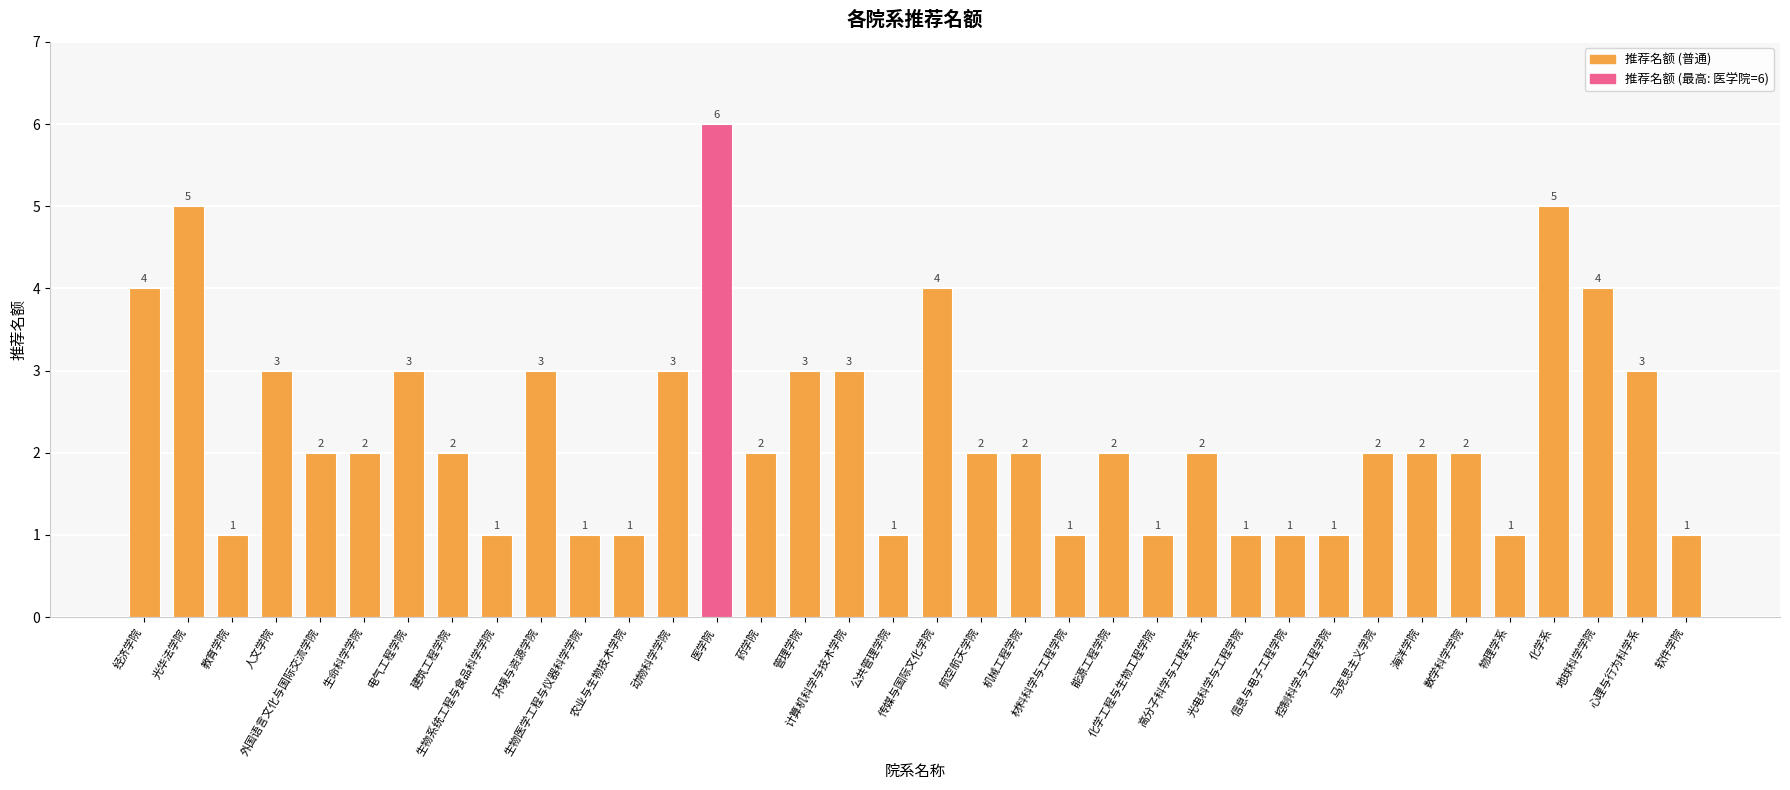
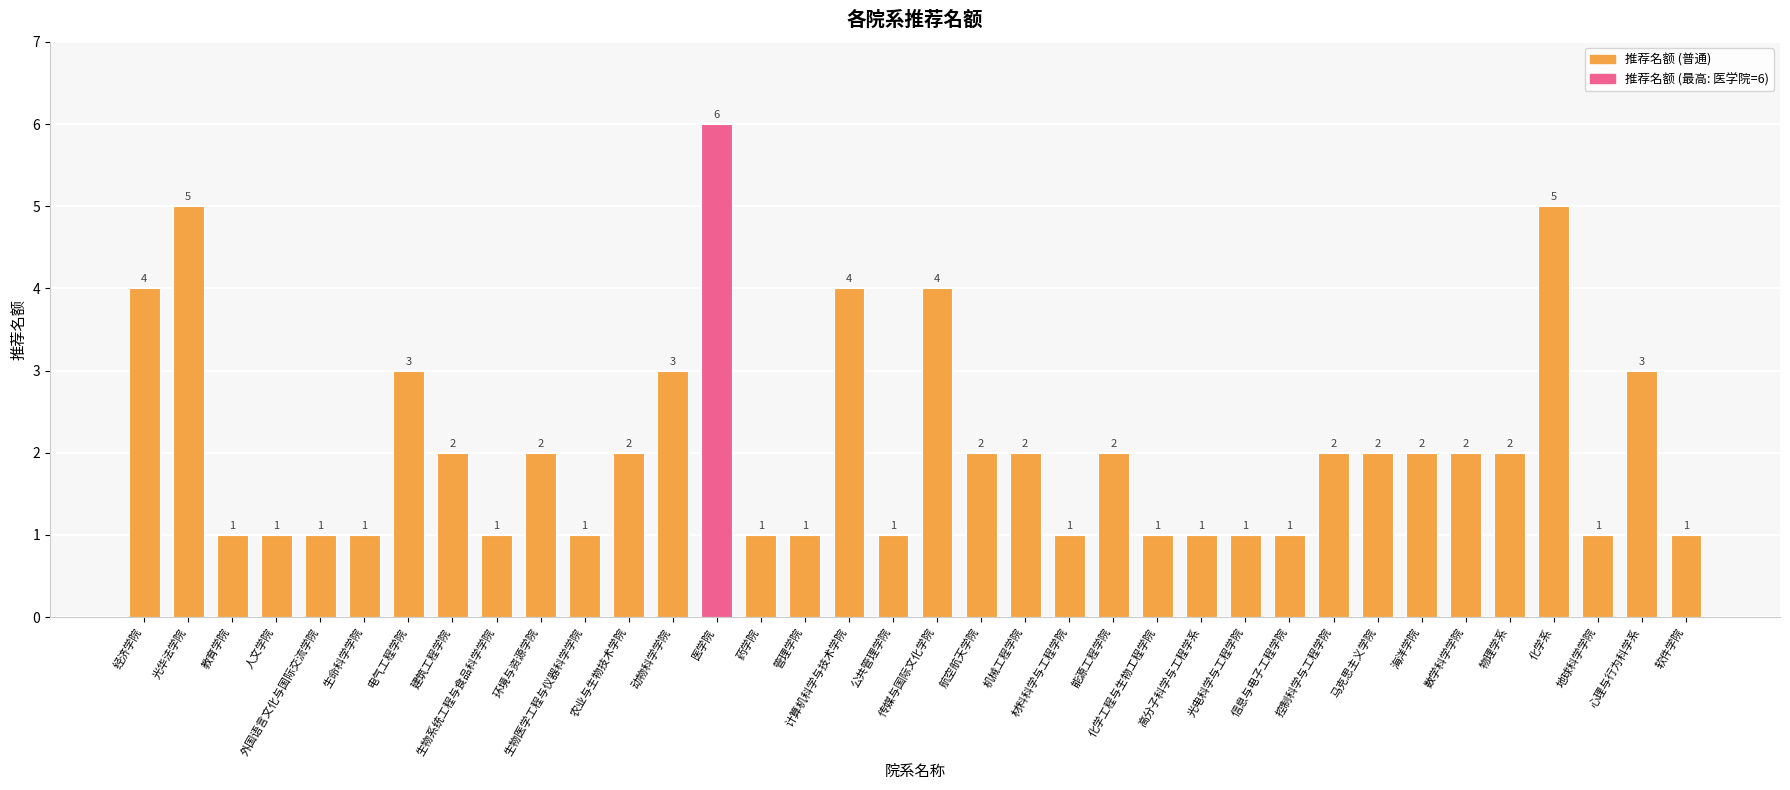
  {
    "经济学院": 4,
    "光华法学院": 5,
    "教育学院": 1,
-   "人文学院": 3,
-   "外国语言文化与国际交流学院": 2,
-   "生命科学学院": 2,
+   "人文学院": 1,
+   "外国语言文化与国际交流学院": 1,
+   "生命科学学院": 1,
    "电气工程学院": 3,
    "建筑工程学院": 2,
    "生物系统工程与食品科学学院": 1,
-   "环境与资源学院": 3,
+   "环境与资源学院": 2,
    "生物医学工程与仪器科学学院": 1,
-   "农业与生物技术学院": 1,
+   "农业与生物技术学院": 2,
    "动物科学学院": 3,
    "医学院": 6,
-   "药学院": 2,
-   "管理学院": 3,
-   "计算机科学与技术学院": 3,
+   "药学院": 1,
+   "管理学院": 1,
+   "计算机科学与技术学院": 4,
    "公共管理学院": 1,
    "传媒与国际文化学院": 4,
    "航空航天学院": 2,
    "机械工程学院": 2,
    "材料科学与工程学院": 1,
    "能源工程学院": 2,
    "化学工程与生物工程学院": 1,
-   "高分子科学与工程学系": 2,
+   "高分子科学与工程学系": 1,
    "光电科学与工程学院": 1,
    "信息与电子工程学院": 1,
-   "控制科学与工程学院": 1,
+   "控制科学与工程学院": 2,
    "马克思主义学院": 2,
    "海洋学院": 2,
    "数学科学学院": 2,
-   "物理学系": 1,
+   "物理学系": 2,
    "化学系": 5,
-   "地球科学学院": 4,
+   "地球科学学院": 1,
    "心理与行为科学系": 3,
    "软件学院": 1
  }
